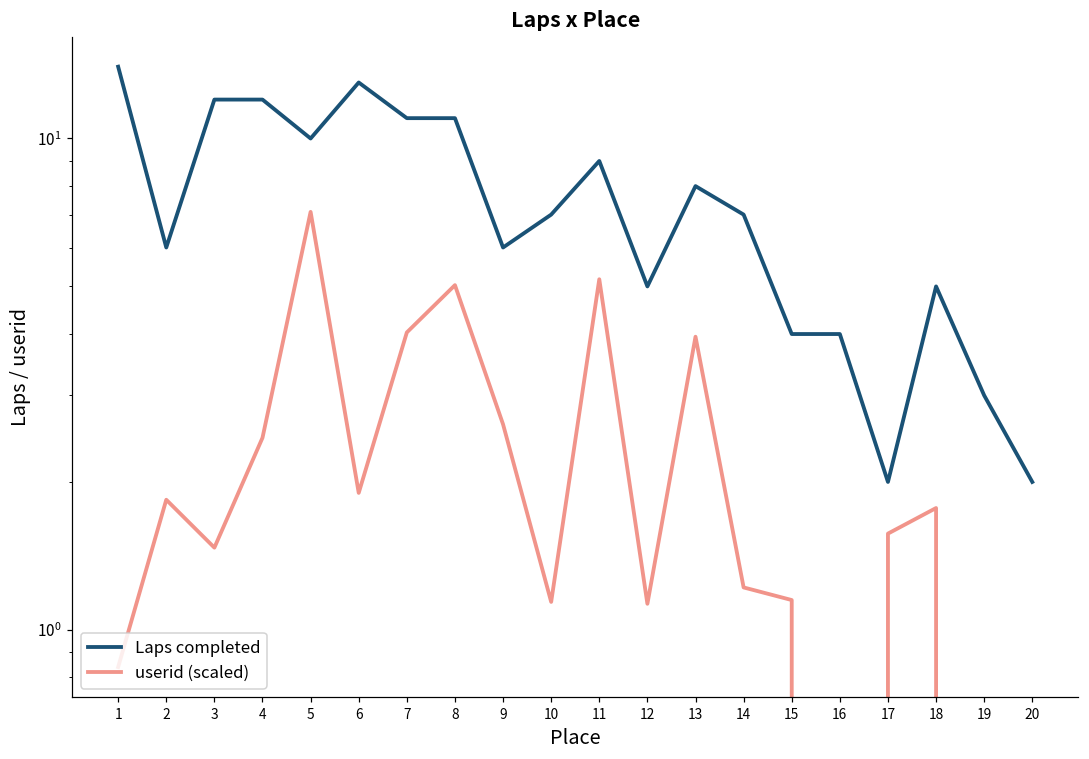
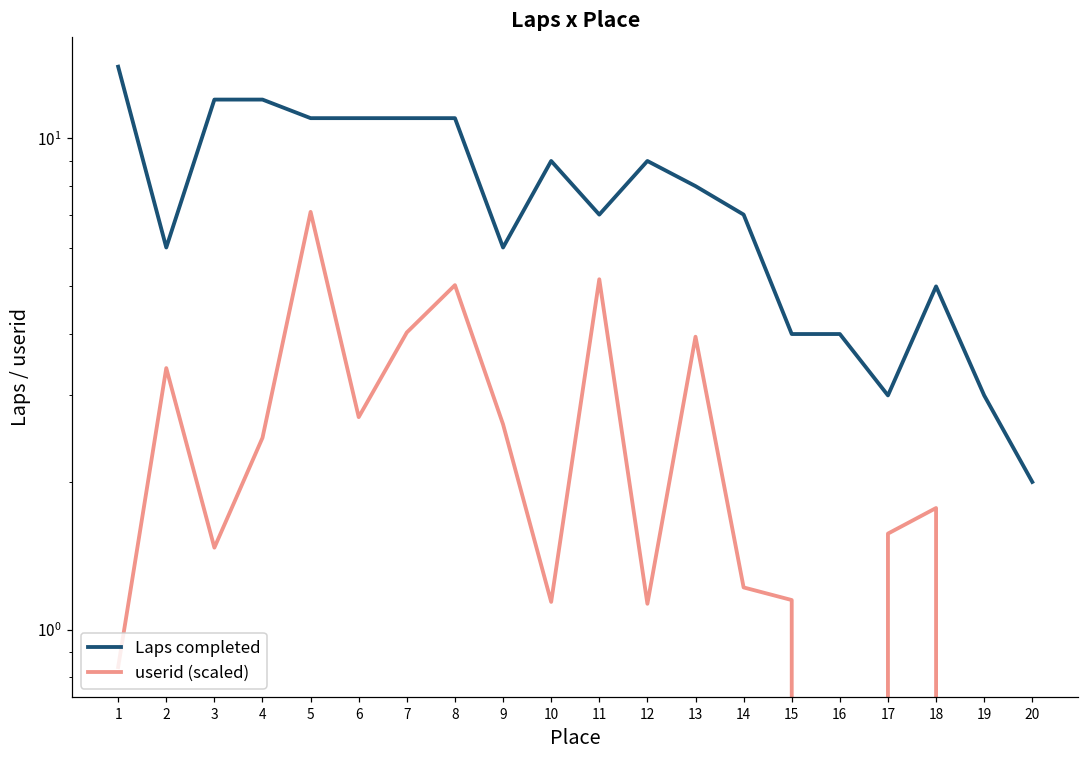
  {
    "Laps completed": {
      "1": 14,
      "2": 6,
      "3": 12,
      "4": 12,
-     "5": 10,
-     "6": 13,
+     "5": 11,
+     "6": 11,
      "7": 11,
      "8": 11,
      "9": 6,
-     "10": 7,
-     "11": 9,
-     "12": 5,
+     "10": 9,
+     "11": 7,
+     "12": 9,
      "13": 8,
      "14": 7,
      "15": 4,
      "16": 4,
-     "17": 2,
+     "17": 3,
      "18": 5,
      "19": 3,
      "20": 2
    },
    "userid (scaled)": {
-     "2": 1.84,
+     "2": 3.4,
      "3": 1.47,
      "4": 2.5,
      "5": 7.1,
-     "6": 1.90,
+     "6": 2.7,
      "7": 4.0,
      "8": 5.0,
      "9": 2.6,
      "10": 1.14,
      "11": 5.2,
      "12": 1.13,
      "13": 4.0,
      "14": 1.22,
      "15": 1.15,
      "17": 1.57,
      "18": 1.77
    }
  }
